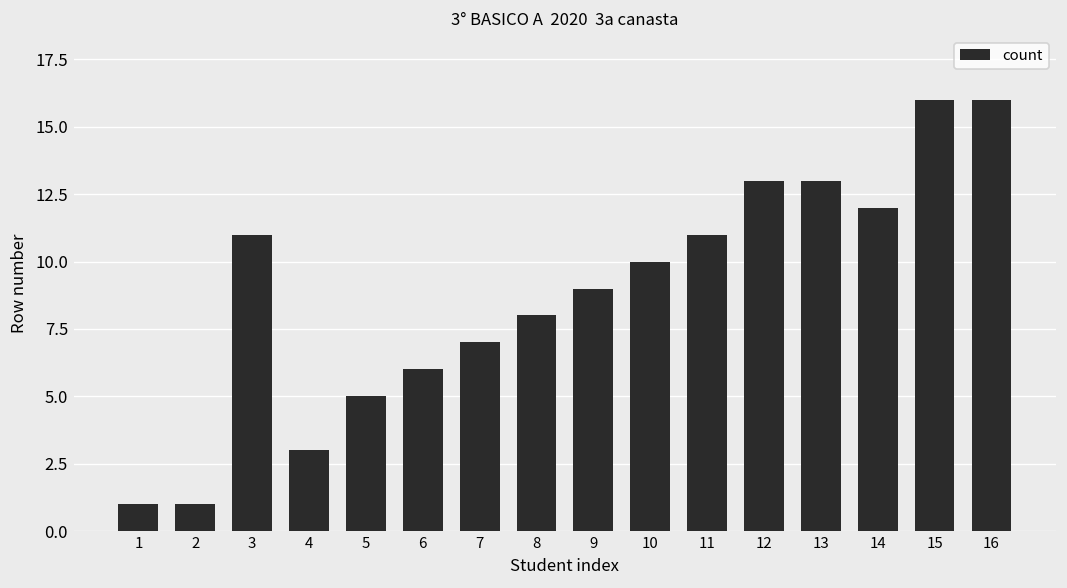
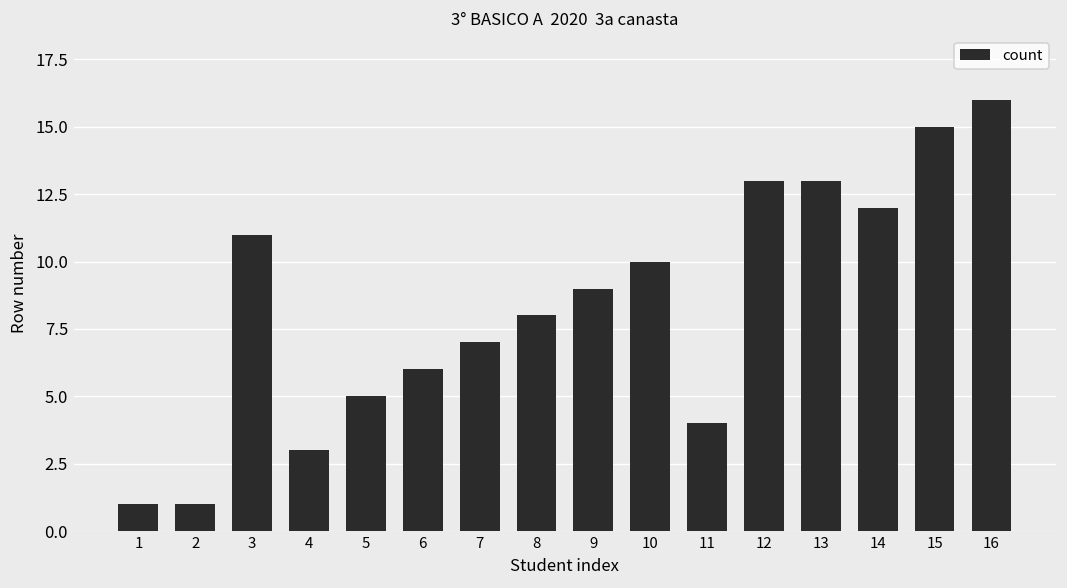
  {
    "1": 1,
    "2": 1,
    "3": 11,
    "4": 3,
    "5": 5,
    "6": 6,
    "7": 7,
    "8": 8,
    "9": 9,
    "10": 10,
-   "11": 11,
+   "11": 4,
    "12": 13,
    "13": 13,
    "14": 12,
-   "15": 16,
+   "15": 15,
    "16": 16
  }
